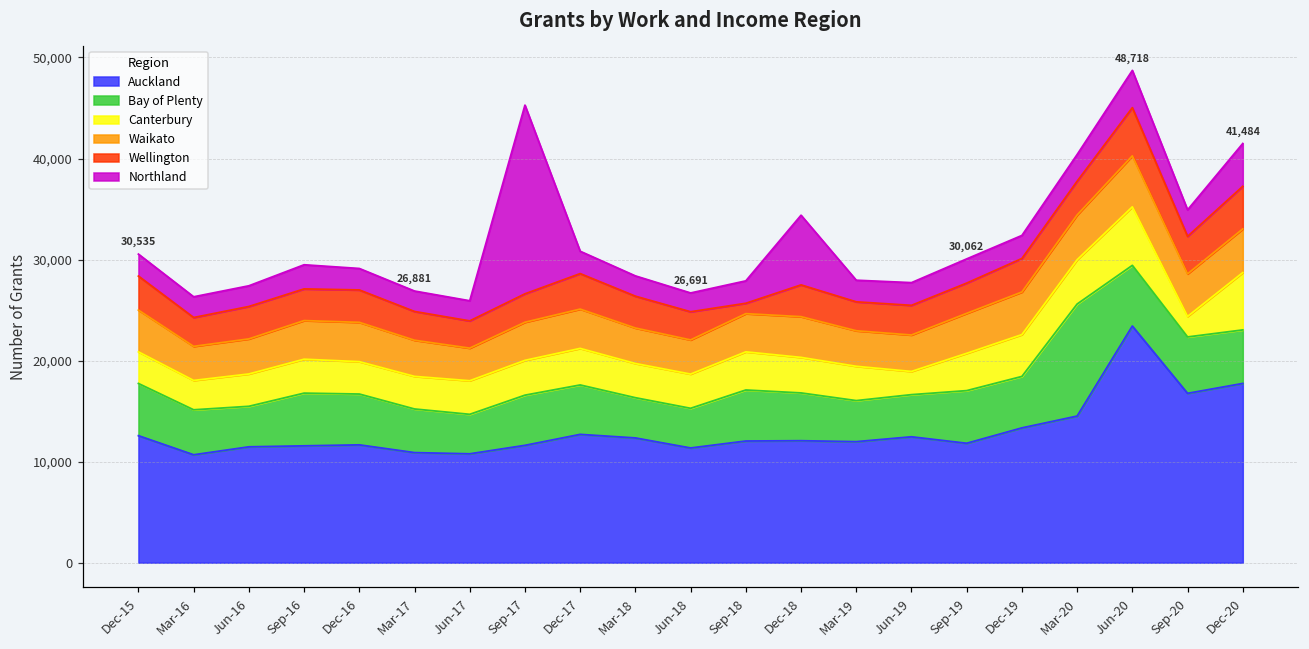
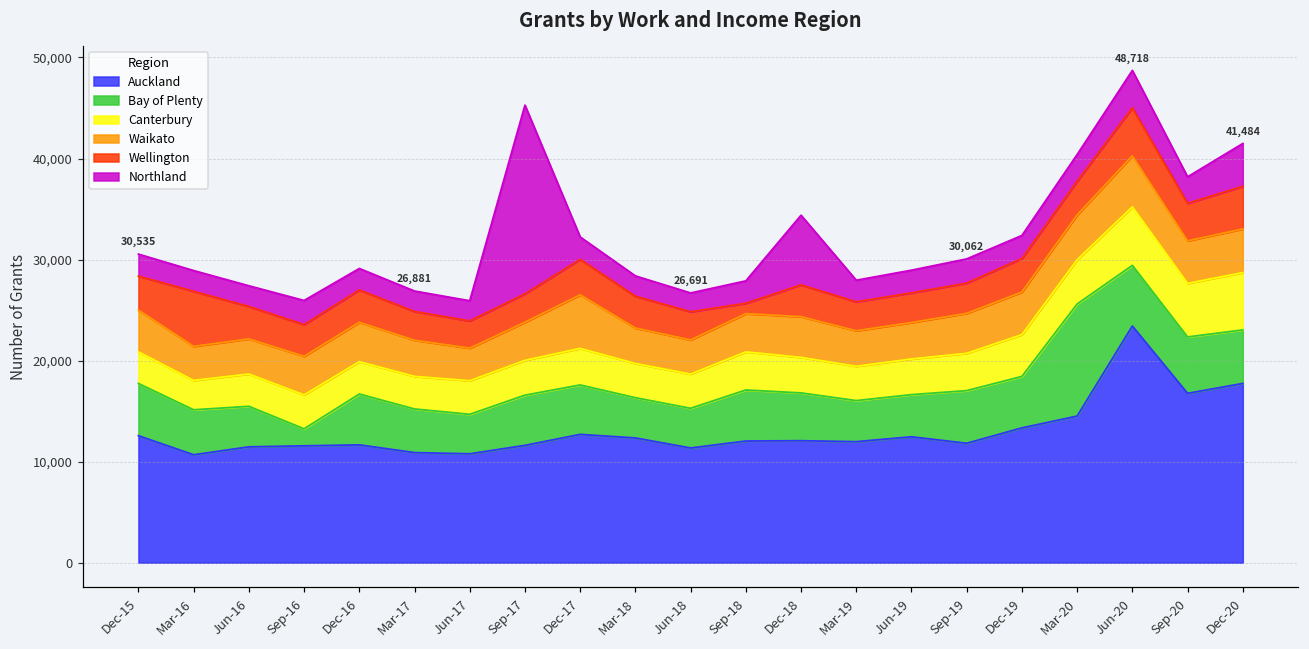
  {
    "Auckland": {
      "Dec-15": "13,000",
      "Mar-16": "11,000",
      "Jun-16": "11,000",
      "Sep-16": "12,000",
      "Dec-16": "12,000",
      "Mar-17": "11,000",
      "Jun-17": "11,000",
      "Sep-17": "12,000",
      "Dec-17": "13,000",
      "Mar-18": "12,000",
      "Jun-18": "11,000",
      "Sep-18": "12,000",
      "Dec-18": "12,000",
      "Mar-19": "12,000",
      "Jun-19": "12,000",
      "Sep-19": "12,000",
      "Dec-19": "13,000",
      "Mar-20": "15,000",
      "Jun-20": "23,000",
      "Sep-20": "17,000",
      "Dec-20": "18,000"
    },
    "Bay of Plenty": {
      "Dec-15": "5,000",
      "Mar-16": "4,000",
      "Jun-16": "4,000",
-     "Sep-16": "5,000",
+     "Sep-16": "2,000",
      "Dec-16": "5,000",
      "Mar-17": "4,000",
      "Jun-17": "4,000",
      "Sep-17": "5,000",
      "Dec-17": "5,000",
      "Mar-18": "4,000",
      "Jun-18": "4,000",
      "Sep-18": "5,000",
      "Dec-18": "5,000",
      "Mar-19": "4,000",
      "Jun-19": "4,000",
      "Sep-19": "5,000",
      "Dec-19": "5,000",
      "Mar-20": "11,000",
      "Jun-20": "6,000",
      "Sep-20": "6,000",
      "Dec-20": "5,000"
    },
    "Canterbury": {
      "Dec-15": "3,000",
      "Mar-16": "3,000",
      "Jun-16": "3,000",
      "Sep-16": "3,000",
      "Dec-16": "3,000",
      "Mar-17": "3,000",
      "Jun-17": "3,000",
      "Sep-17": "3,000",
      "Dec-17": "4,000",
      "Mar-18": "3,000",
      "Jun-18": "3,000",
      "Sep-18": "4,000",
      "Dec-18": "4,000",
      "Mar-19": "3,000",
-     "Jun-19": "2,000",
+     "Jun-19": "4,000",
      "Sep-19": "4,000",
      "Dec-19": "4,000",
      "Mar-20": "4,000",
      "Jun-20": "6,000",
-     "Sep-20": "2,000",
+     "Sep-20": "5,000",
      "Dec-20": "6,000"
    },
    "Waikato": {
      "Dec-15": "4,000",
      "Mar-16": "3,000",
      "Jun-16": "3,000",
      "Sep-16": "4,000",
      "Dec-16": "4,000",
      "Mar-17": "4,000",
      "Jun-17": "3,000",
      "Sep-17": "4,000",
-     "Dec-17": "4,000",
+     "Dec-17": "5,000",
      "Mar-18": "4,000",
      "Jun-18": "3,000",
      "Sep-18": "4,000",
      "Dec-18": "4,000",
      "Mar-19": "4,000",
      "Jun-19": "4,000",
      "Sep-19": "4,000",
      "Dec-19": "4,000",
      "Mar-20": "4,000",
      "Jun-20": "5,000",
      "Sep-20": "4,000",
      "Dec-20": "4,000"
    },
    "Wellington": {
      "Dec-15": "3,000",
-     "Mar-16": "3,000",
+     "Mar-16": "5,000",
      "Jun-16": "3,000",
      "Sep-16": "3,000",
      "Dec-16": "3,000",
      "Mar-17": "3,000",
      "Jun-17": "3,000",
      "Sep-17": "3,000",
      "Dec-17": "4,000",
      "Mar-18": "3,000",
      "Jun-18": "3,000",
      "Sep-18": "1,000",
      "Dec-18": "3,000",
      "Mar-19": "3,000",
      "Jun-19": "3,000",
      "Sep-19": "3,000",
      "Dec-19": "3,000",
      "Mar-20": "3,000",
      "Jun-20": "5,000",
      "Sep-20": "4,000",
      "Dec-20": "4,000"
    },
    "Northland": {
      "Dec-15": "30,535",
      "Mar-17": "26,881",
      "Jun-18": "26,691",
      "Sep-19": "30,062",
      "Jun-20": "48,718",
      "Dec-20": "41,484"
    }
  }
